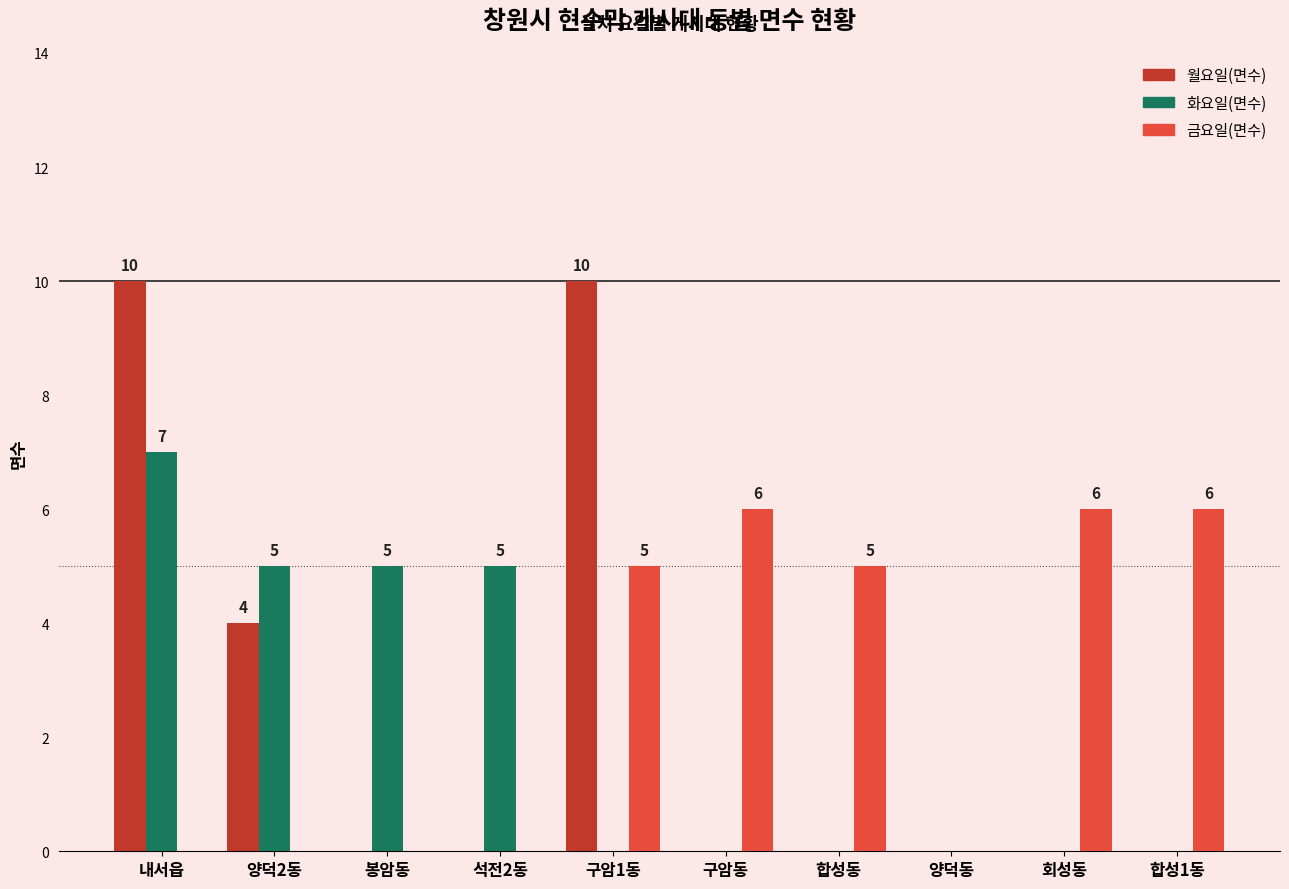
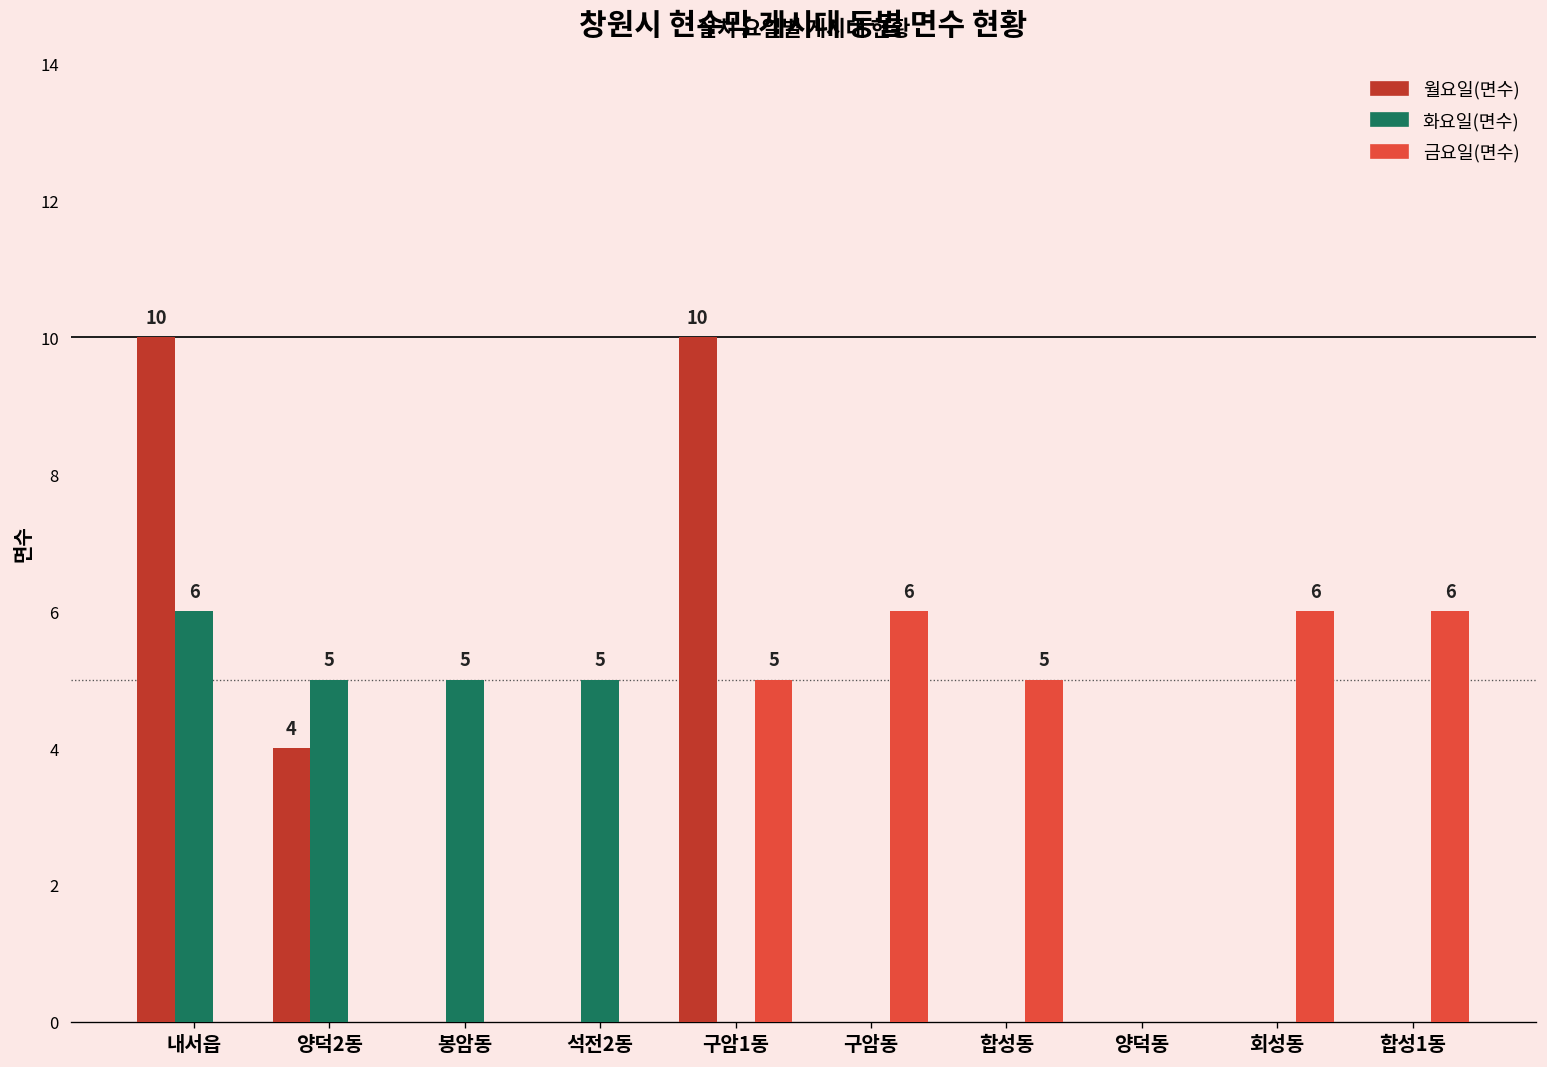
  {
    "화요일(면수)": {
-     "내서읍": 7,
+     "내서읍": 6,
      "양덕2동": 5,
      "봉암동": 5,
      "석전2동": 5
    }
  }
